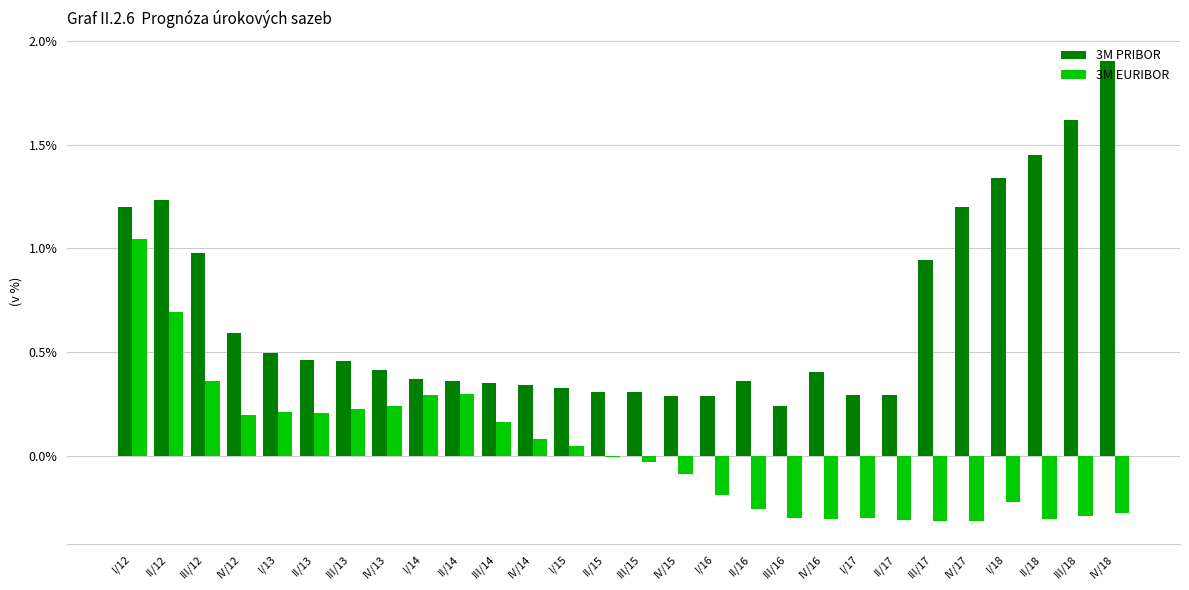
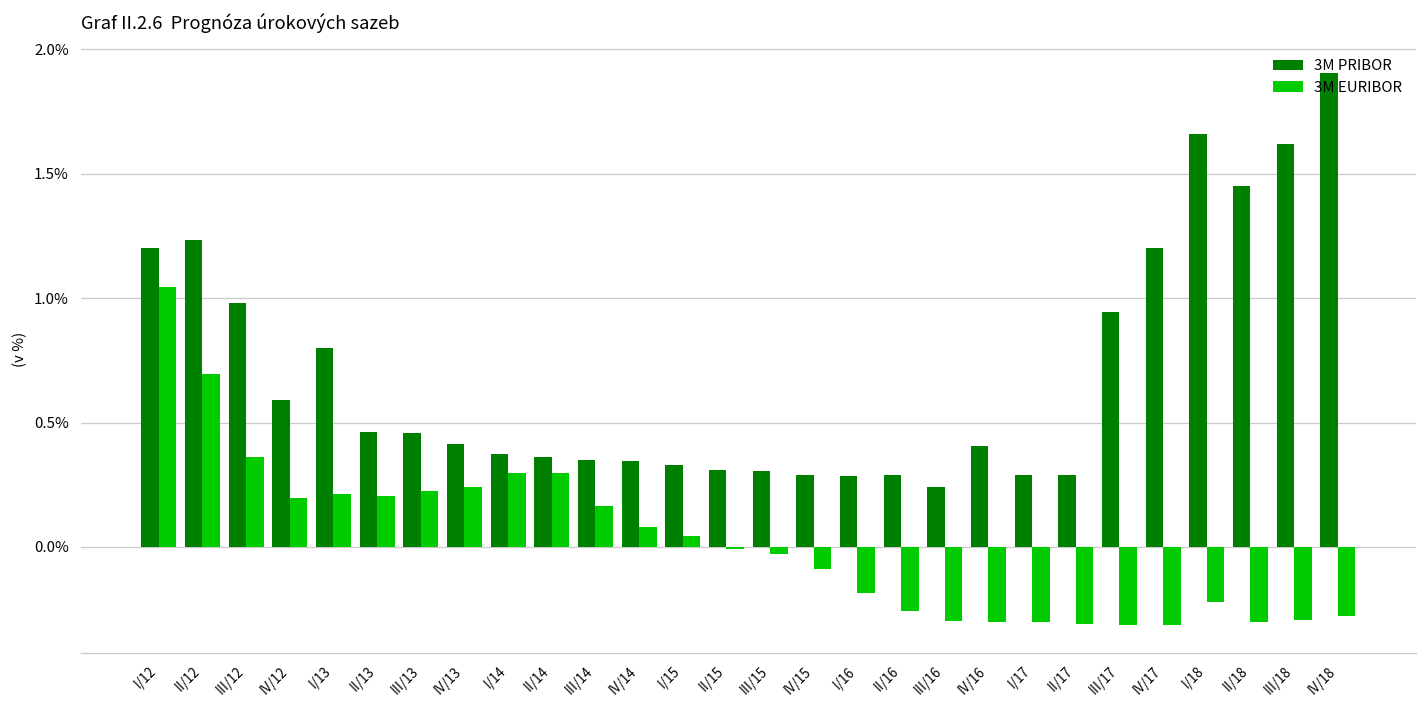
  {
    "3M PRIBOR": {
      "I/12": "1.20%",
      "II/12": "1.23%",
      "III/12": "0.98%",
      "IV/12": "0.59%",
-     "I/13": "0.50%",
+     "I/13": "0.80%",
      "II/13": "0.46%",
      "III/13": "0.46%",
      "IV/13": "0.41%",
      "I/14": "0.37%",
      "II/14": "0.36%",
      "III/14": "0.35%",
      "IV/14": "0.34%",
      "I/15": "0.33%",
      "II/15": "0.31%",
      "III/15": "0.31%",
      "IV/15": "0.29%",
      "I/16": "0.29%",
-     "II/16": "0.36%",
+     "II/16": "0.29%",
      "III/16": "0.24%",
      "IV/16": "0.40%",
      "I/17": "0.29%",
      "II/17": "0.29%",
      "III/17": "0.95%",
      "IV/17": "1.20%",
-     "I/18": "1.34%",
+     "I/18": "1.66%",
      "II/18": "1.45%",
      "III/18": "1.62%",
      "IV/18": "1.90%"
    },
    "3M EURIBOR": {
      "I/12": "1.04%",
      "II/12": "0.69%",
      "III/12": "0.36%",
      "IV/12": "0.20%",
      "I/13": "0.21%",
      "II/13": "0.21%",
      "III/13": "0.22%",
      "IV/13": "0.24%",
      "I/14": "0.30%",
      "II/14": "0.30%",
      "III/14": "0.16%",
      "IV/14": "0.08%",
      "I/15": "0.05%",
      "III/15": "-0.03%",
      "IV/15": "-0.09%",
      "I/16": "-0.19%",
      "II/16": "-0.26%",
      "III/16": "-0.30%",
      "IV/16": "-0.30%",
      "I/17": "-0.30%",
      "II/17": "-0.31%",
      "III/17": "-0.31%",
      "IV/17": "-0.31%",
      "I/18": "-0.22%",
      "II/18": "-0.30%",
      "III/18": "-0.29%",
      "IV/18": "-0.28%"
    }
  }
